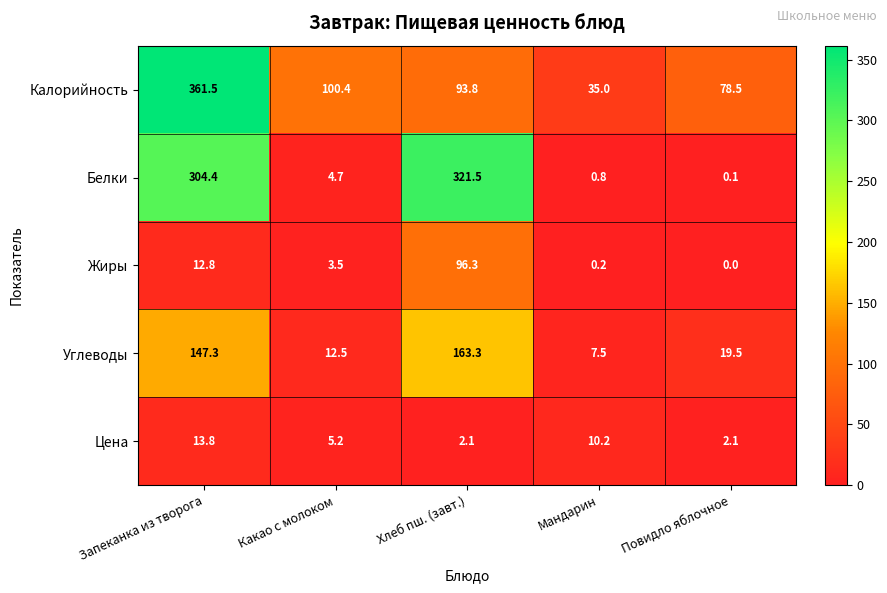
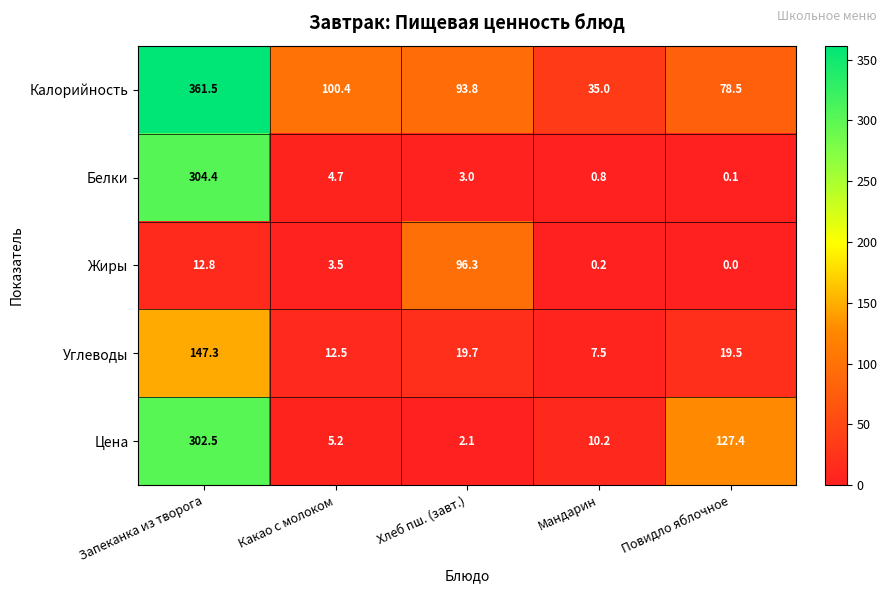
  {
    "Калорийность": {
      "Запеканка из творога": 361.5,
      "Какао с молоком": 100.4,
      "Хлеб пш. (завт.)": 93.8,
      "Мандарин": 35.0,
      "Повидло яблочное": 78.5
    },
    "Белки": {
      "Запеканка из творога": 304.4,
      "Какао с молоком": 4.7,
-     "Хлеб пш. (завт.)": 321.5,
+     "Хлеб пш. (завт.)": 3.0,
      "Мандарин": 0.8,
      "Повидло яблочное": 0.1
    },
    "Жиры": {
      "Запеканка из творога": 12.8,
      "Какао с молоком": 3.5,
      "Хлеб пш. (завт.)": 96.3,
      "Мандарин": 0.2,
      "Повидло яблочное": 0.0
    },
    "Углеводы": {
      "Запеканка из творога": 147.3,
      "Какао с молоком": 12.5,
-     "Хлеб пш. (завт.)": 163.3,
+     "Хлеб пш. (завт.)": 19.7,
      "Мандарин": 7.5,
      "Повидло яблочное": 19.5
    },
    "Цена": {
-     "Запеканка из творога": 13.8,
+     "Запеканка из творога": 302.5,
      "Какао с молоком": 5.2,
      "Хлеб пш. (завт.)": 2.1,
      "Мандарин": 10.2,
-     "Повидло яблочное": 2.1
+     "Повидло яблочное": 127.4
    }
  }
